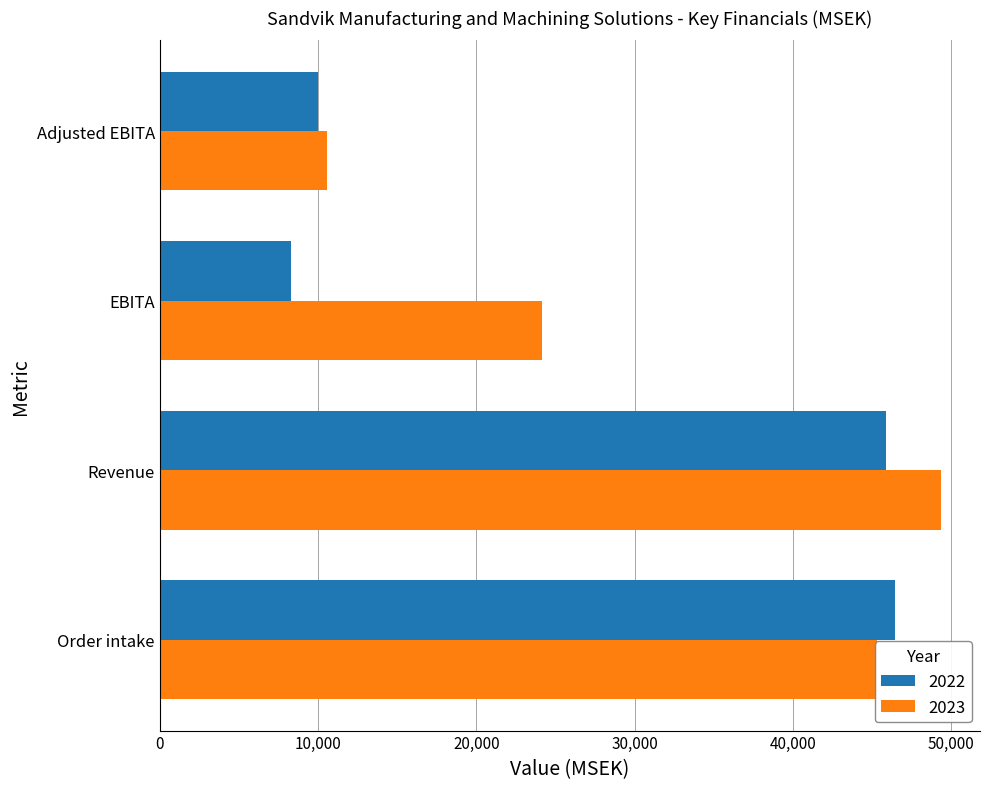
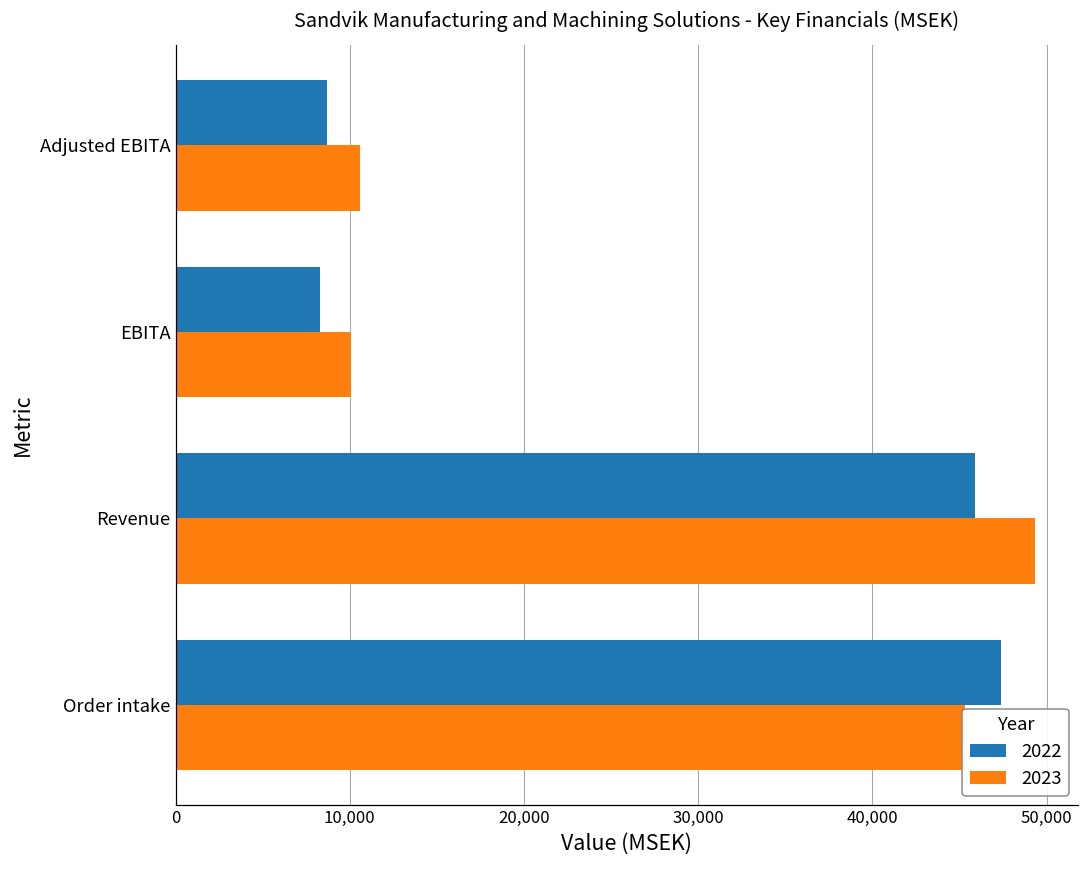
  {
    "2022": {
-     "Adjusted EBITA": "10,000",
+     "Adjusted EBITA": "8,700",
      "EBITA": "8,300",
      "Revenue": "45,900",
-     "Order intake": "46,400"
+     "Order intake": "47,400"
    },
    "2023": {
      "Adjusted EBITA": "10,600",
-     "EBITA": "24,100",
+     "EBITA": "10,000",
      "Revenue": "49,300"
    }
  }
